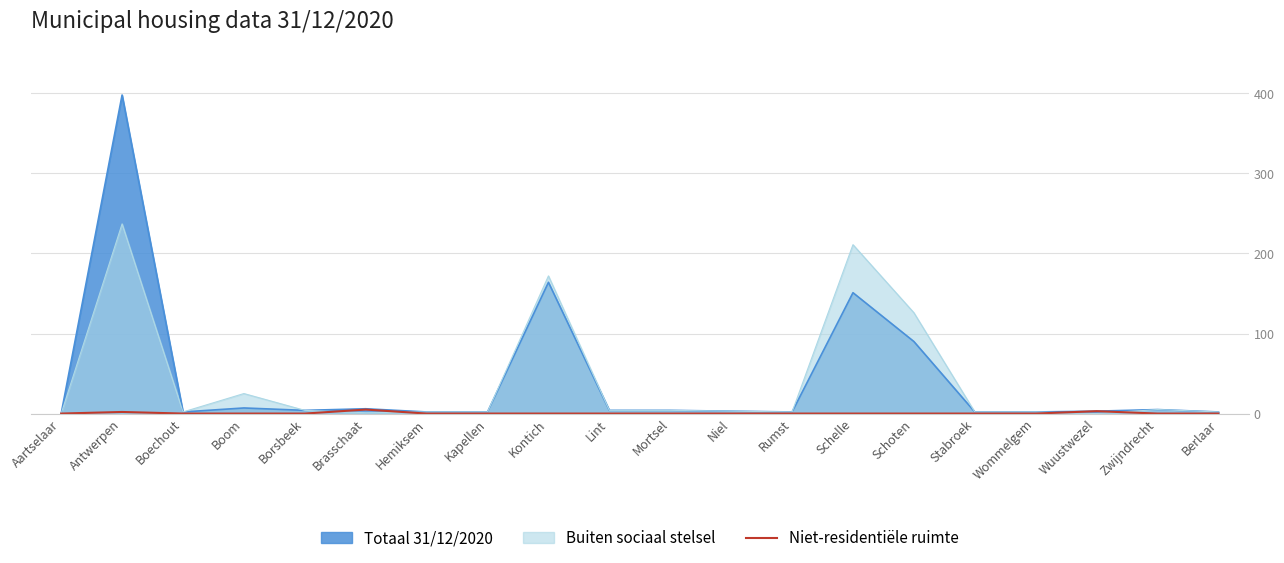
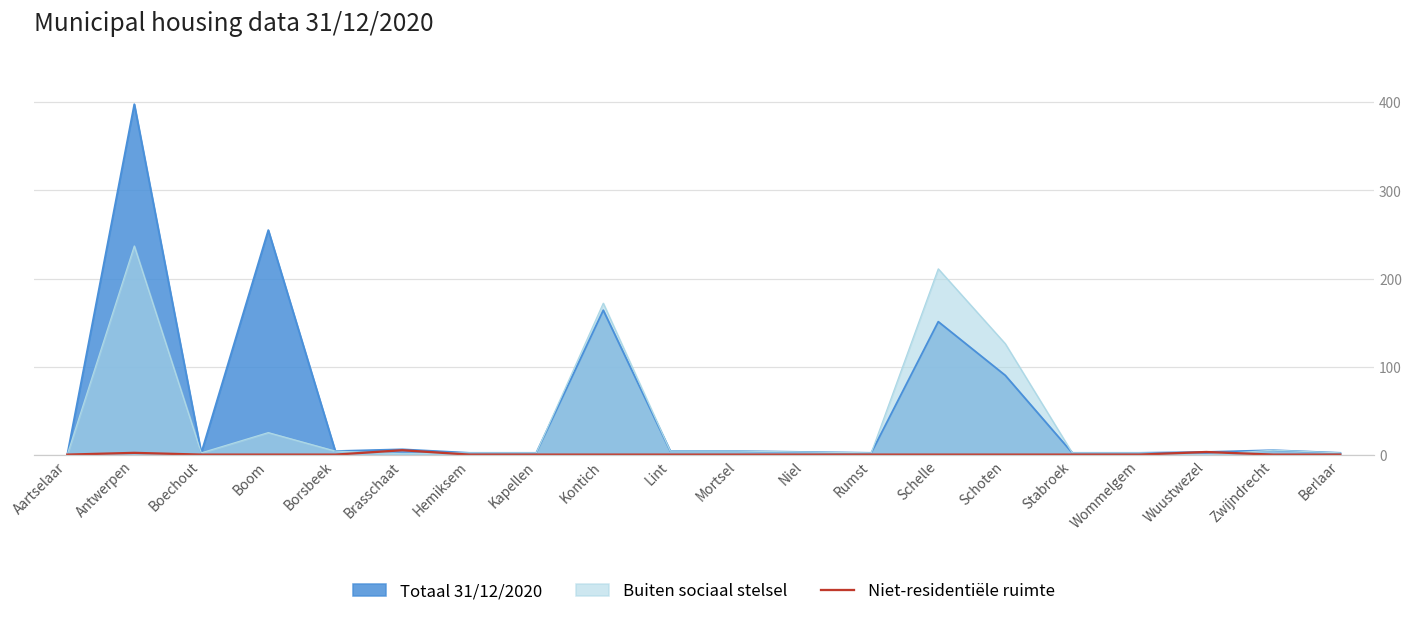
  {
    "Totaal 31/12/2020": {
      "Antwerpen": 400,
-     "Boom": 10,
+     "Boom": 260,
      "Kontich": 160,
      "Schelle": 150,
      "Schoten": 90
    },
    "Buiten sociaal stelsel": {
      "Antwerpen": 240,
      "Boom": 30,
      "Brasschaat": 0,
      "Kontich": 170,
      "Schelle": 210,
      "Schoten": 130
    },
    "Niet-residentiële ruimte": {
      "Antwerpen": 0,
      "Boom": 0,
      "Borsbeek": 0,
      "Kontich": 0,
      "Lint": 0,
      "Mortsel": 0,
      "Schelle": 0,
      "Schoten": 0,
      "Zwijndrecht": 0
    }
  }
